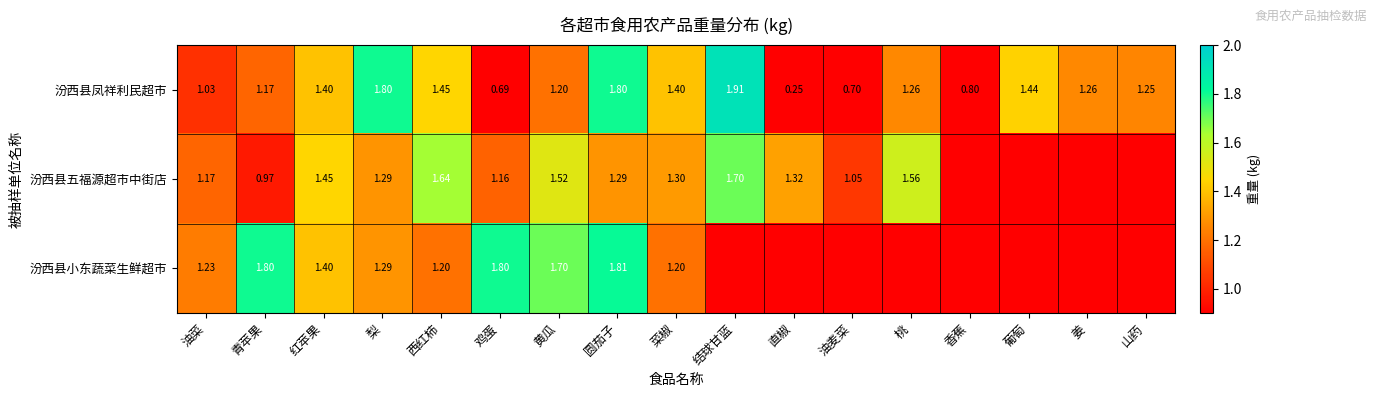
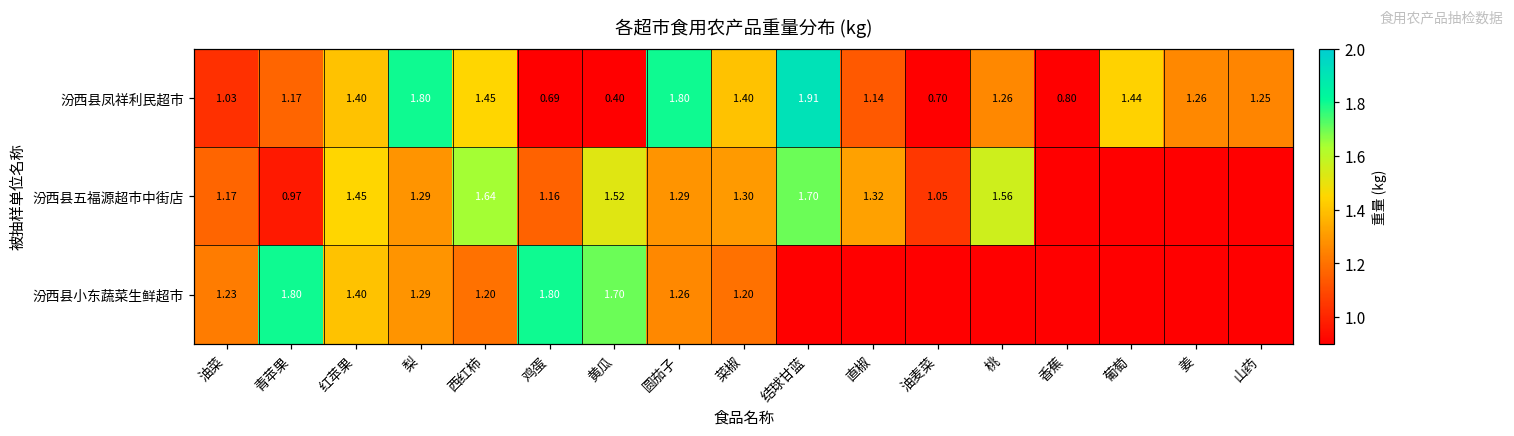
  {
    "汾西县凤祥利民超市": {
      "油菜": 1.03,
      "青苹果": 1.17,
      "红苹果": 1.40,
      "梨": 1.80,
      "西红柿": 1.45,
      "鸡蛋": 0.69,
-     "黄瓜": 1.20,
+     "黄瓜": 0.40,
      "圆茄子": 1.80,
      "菜椒": 1.40,
      "结球甘蓝": 1.91,
-     "直椒": 0.25,
+     "直椒": 1.14,
      "油麦菜": 0.70,
      "桃": 1.26,
      "香蕉": 0.80,
      "葡萄": 1.44,
      "姜": 1.26,
      "山药": 1.25
    },
    "汾西县五福源超市中街店": {
      "油菜": 1.17,
      "青苹果": 0.97,
      "红苹果": 1.45,
      "梨": 1.29,
      "西红柿": 1.64,
      "鸡蛋": 1.16,
      "黄瓜": 1.52,
      "圆茄子": 1.29,
      "菜椒": 1.30,
      "结球甘蓝": 1.70,
      "直椒": 1.32,
      "油麦菜": 1.05,
      "桃": 1.56
    },
    "汾西县小东蔬菜生鲜超市": {
      "油菜": 1.23,
      "青苹果": 1.80,
      "红苹果": 1.40,
      "梨": 1.29,
      "西红柿": 1.20,
      "鸡蛋": 1.80,
      "黄瓜": 1.70,
-     "圆茄子": 1.81,
+     "圆茄子": 1.26,
      "菜椒": 1.20
    }
  }
